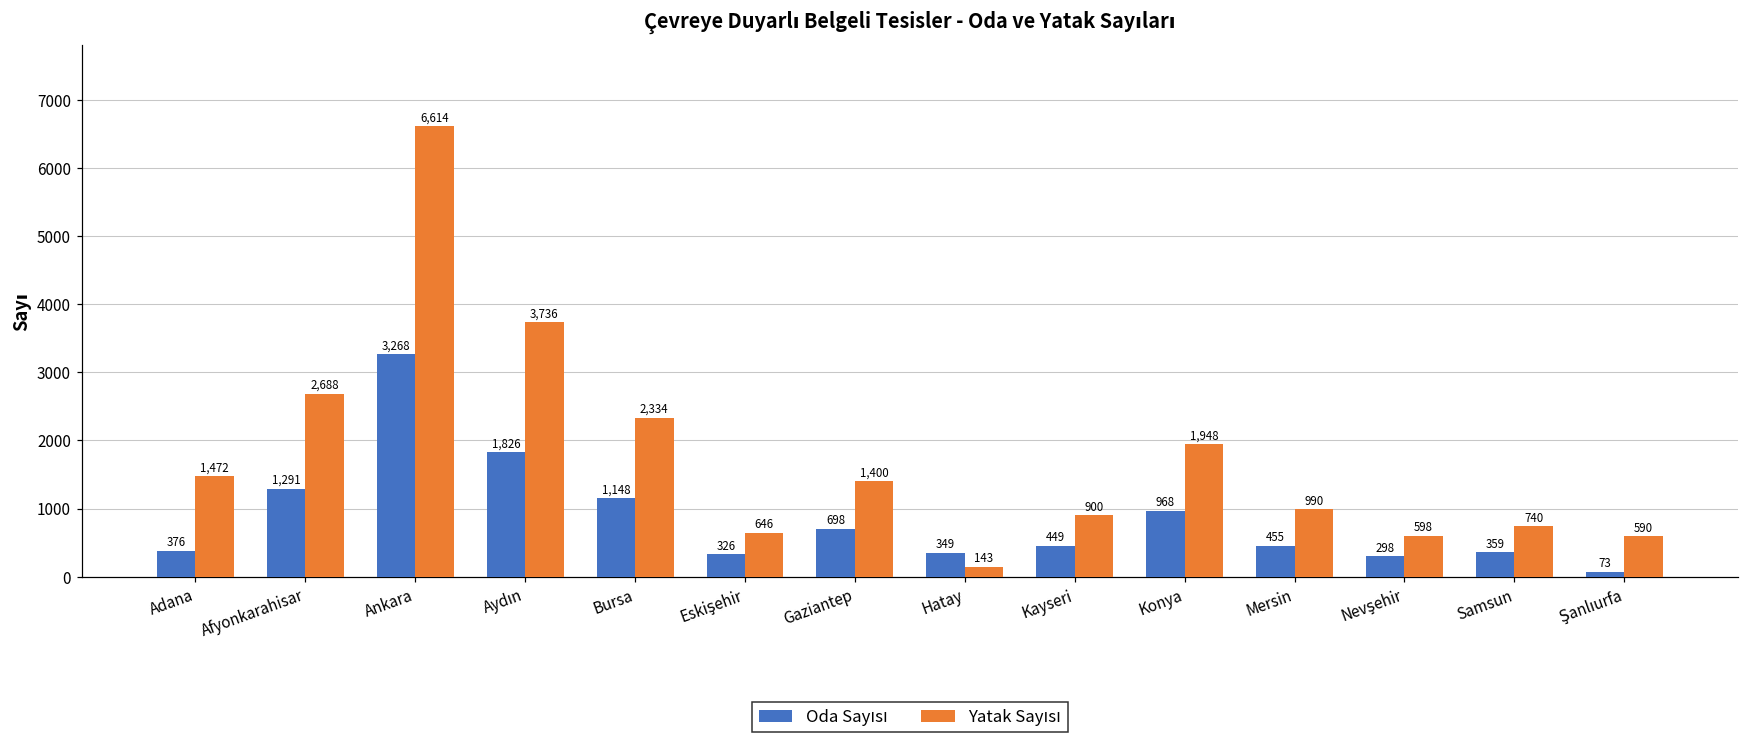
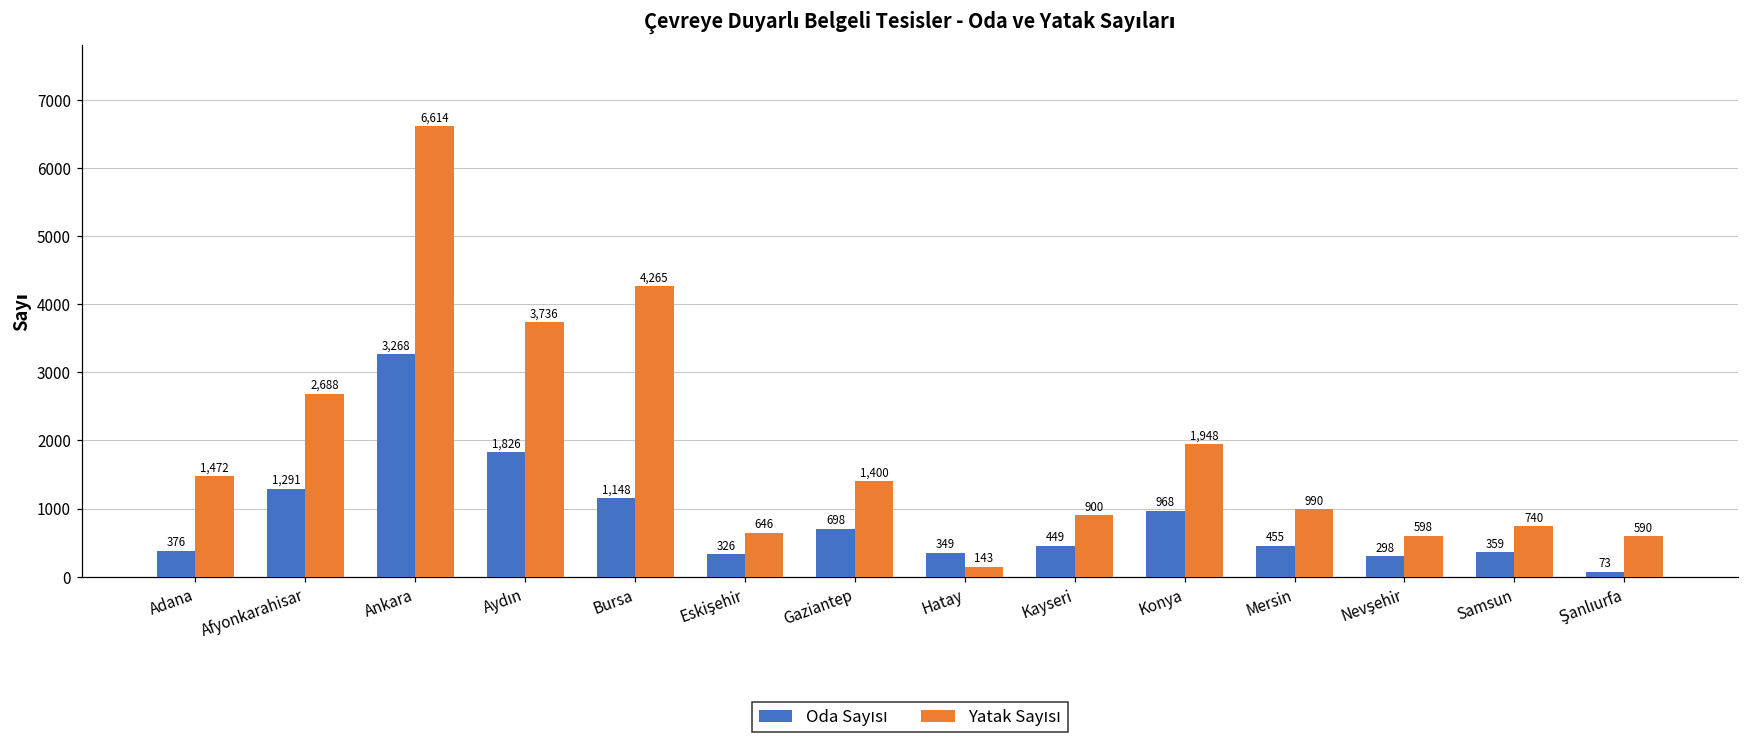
  {
    "Oda Sayısı": {
      "Adana": "376",
      "Afyonkarahisar": "1,291",
      "Ankara": "3,268",
      "Aydın": "1,826",
      "Bursa": "1,148",
      "Eskişehir": "326",
      "Gaziantep": "698",
      "Hatay": "349",
      "Kayseri": "449",
      "Konya": "968",
      "Mersin": "455",
      "Nevşehir": "298",
      "Samsun": "359",
      "Şanlıurfa": "73"
    },
    "Yatak Sayısı": {
      "Adana": "1,472",
      "Afyonkarahisar": "2,688",
      "Ankara": "6,614",
      "Aydın": "3,736",
-     "Bursa": "2,334",
+     "Bursa": "4,265",
      "Eskişehir": "646",
      "Gaziantep": "1,400",
      "Hatay": "143",
      "Kayseri": "900",
      "Konya": "1,948",
      "Mersin": "990",
      "Nevşehir": "598",
      "Samsun": "740",
      "Şanlıurfa": "590"
    }
  }
